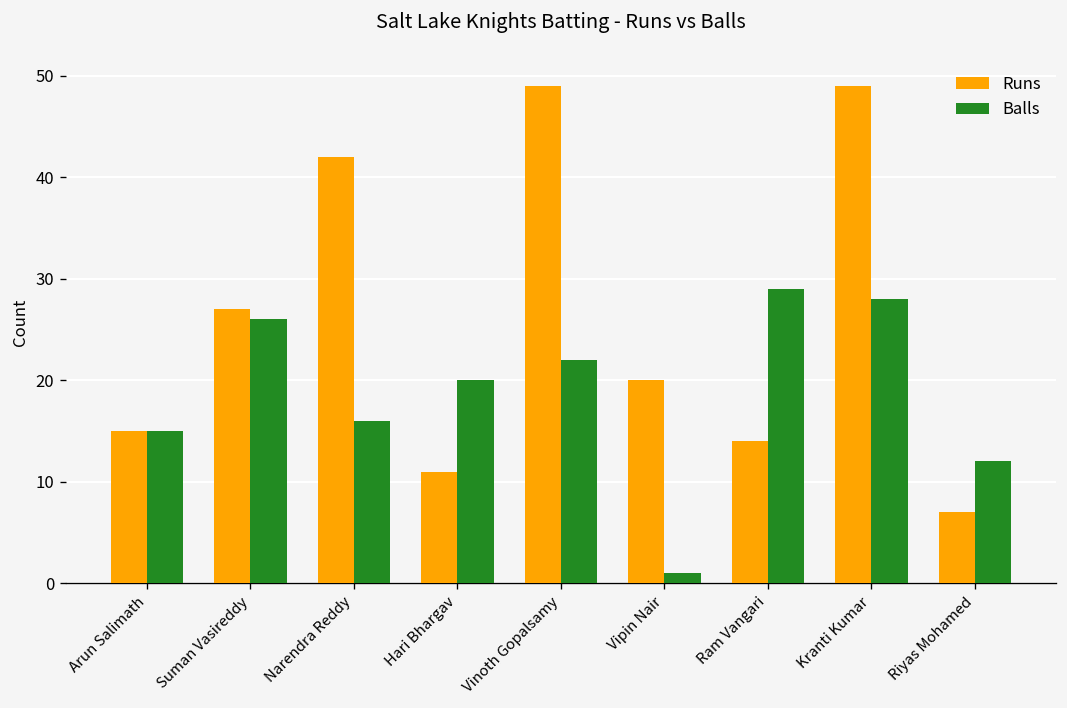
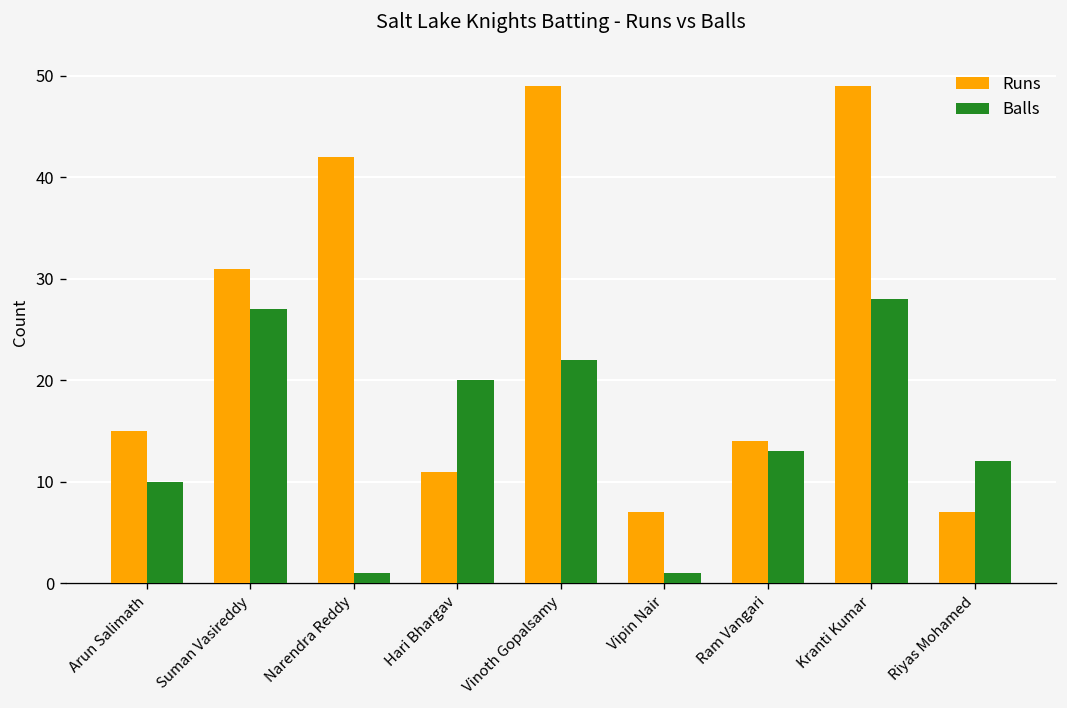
  {
    "Runs": {
      "Arun Salimath": 15,
-     "Suman Vasireddy": 27,
+     "Suman Vasireddy": 31,
      "Narendra Reddy": 42,
      "Hari Bhargav": 11,
      "Vinoth Gopalsamy": 49,
-     "Vipin Nair": 20,
+     "Vipin Nair": 7,
      "Ram Vangari": 14,
      "Kranti Kumar": 49,
      "Riyas Mohamed": 7
    },
    "Balls": {
-     "Arun Salimath": 15,
-     "Suman Vasireddy": 26,
-     "Narendra Reddy": 16,
+     "Arun Salimath": 10,
+     "Suman Vasireddy": 27,
+     "Narendra Reddy": 1,
      "Hari Bhargav": 20,
      "Vinoth Gopalsamy": 22,
      "Vipin Nair": 1,
-     "Ram Vangari": 29,
+     "Ram Vangari": 13,
      "Kranti Kumar": 28,
      "Riyas Mohamed": 12
    }
  }
